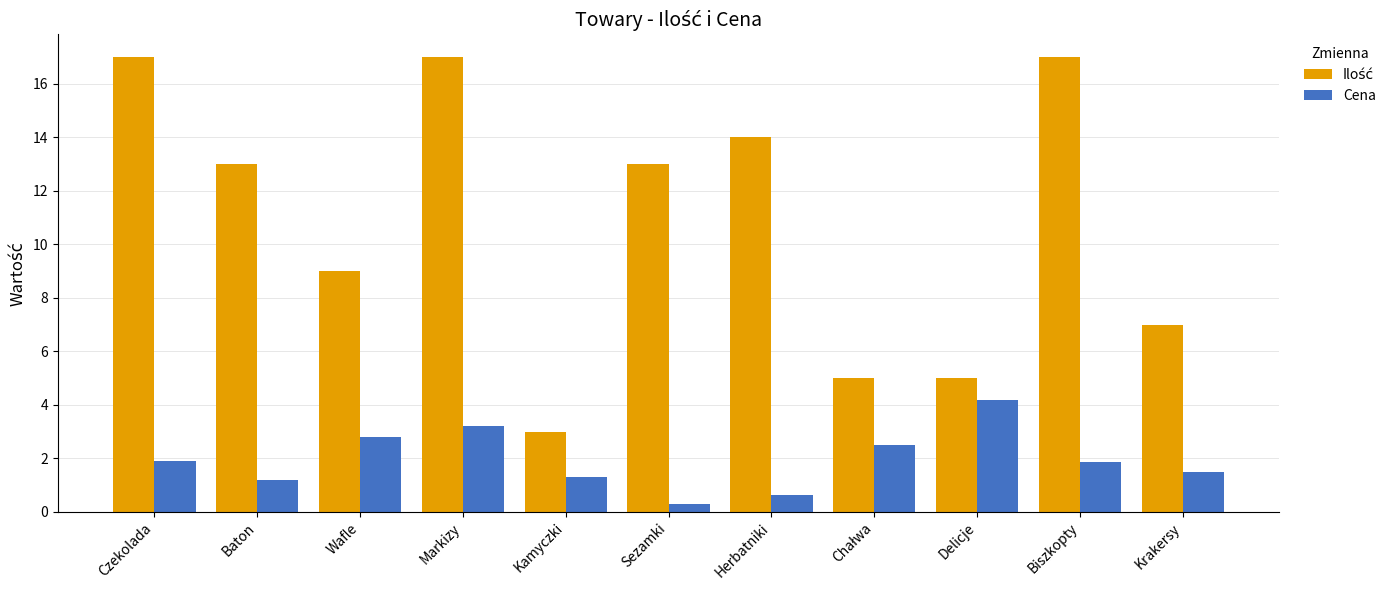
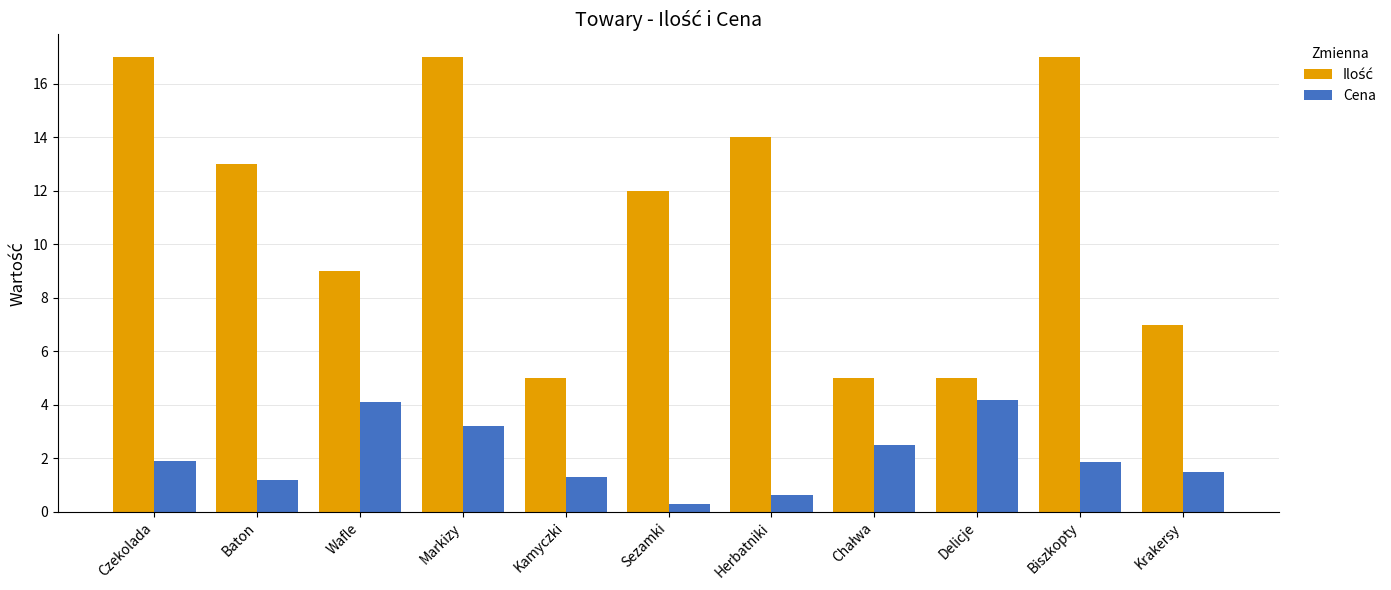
  {
    "Ilość": {
      "Czekolada": 17,
      "Baton": 13,
      "Wafle": 9,
      "Markizy": 17,
-     "Kamyczki": 3,
-     "Sezamki": 13,
+     "Kamyczki": 5,
+     "Sezamki": 12,
      "Herbatniki": 14,
      "Chałwa": 5,
      "Delicje": 5,
      "Biszkopty": 17,
      "Krakersy": 7
    },
    "Cena": {
      "Czekolada": 1.9,
      "Baton": 1.2,
-     "Wafle": 2.8,
+     "Wafle": 4.1,
      "Markizy": 3.2,
      "Kamyczki": 1.3,
      "Sezamki": 0.3,
      "Herbatniki": 0.7,
      "Chałwa": 2.5,
      "Delicje": 4.2,
      "Biszkopty": 1.9,
      "Krakersy": 1.5
    }
  }
